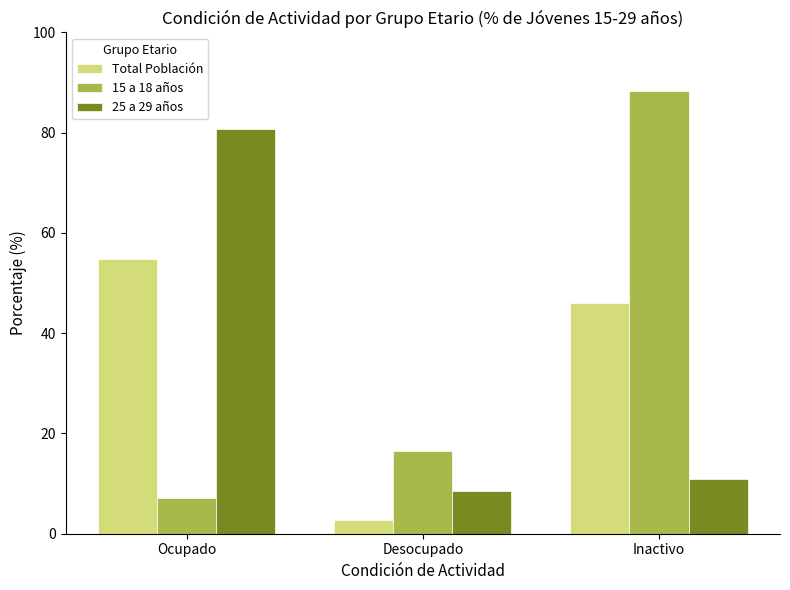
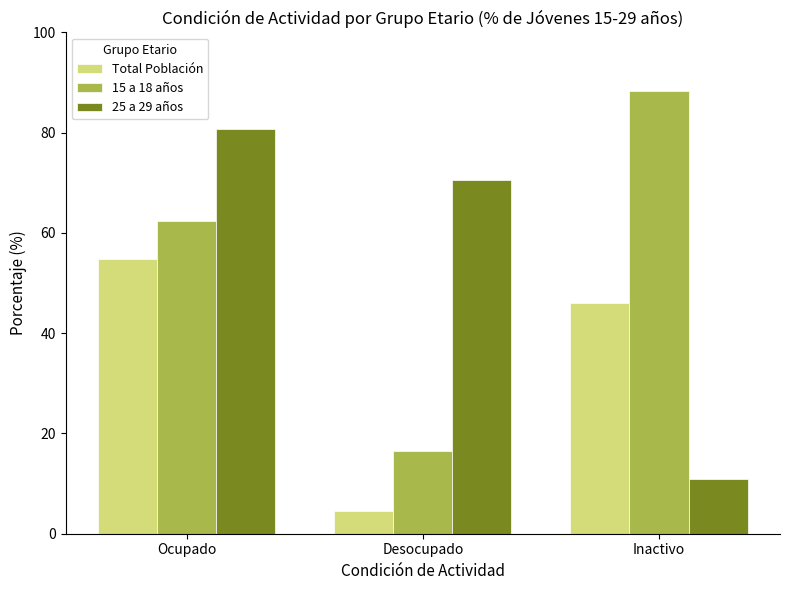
  {
    "Total Población": {
      "Ocupado": 55,
-     "Desocupado": 3,
+     "Desocupado": 5,
      "Inactivo": 46
    },
    "15 a 18 años": {
-     "Ocupado": 7,
+     "Ocupado": 62,
      "Desocupado": 17,
      "Inactivo": 88
    },
    "25 a 29 años": {
      "Ocupado": 81,
-     "Desocupado": 8,
+     "Desocupado": 70,
      "Inactivo": 11
    }
  }
